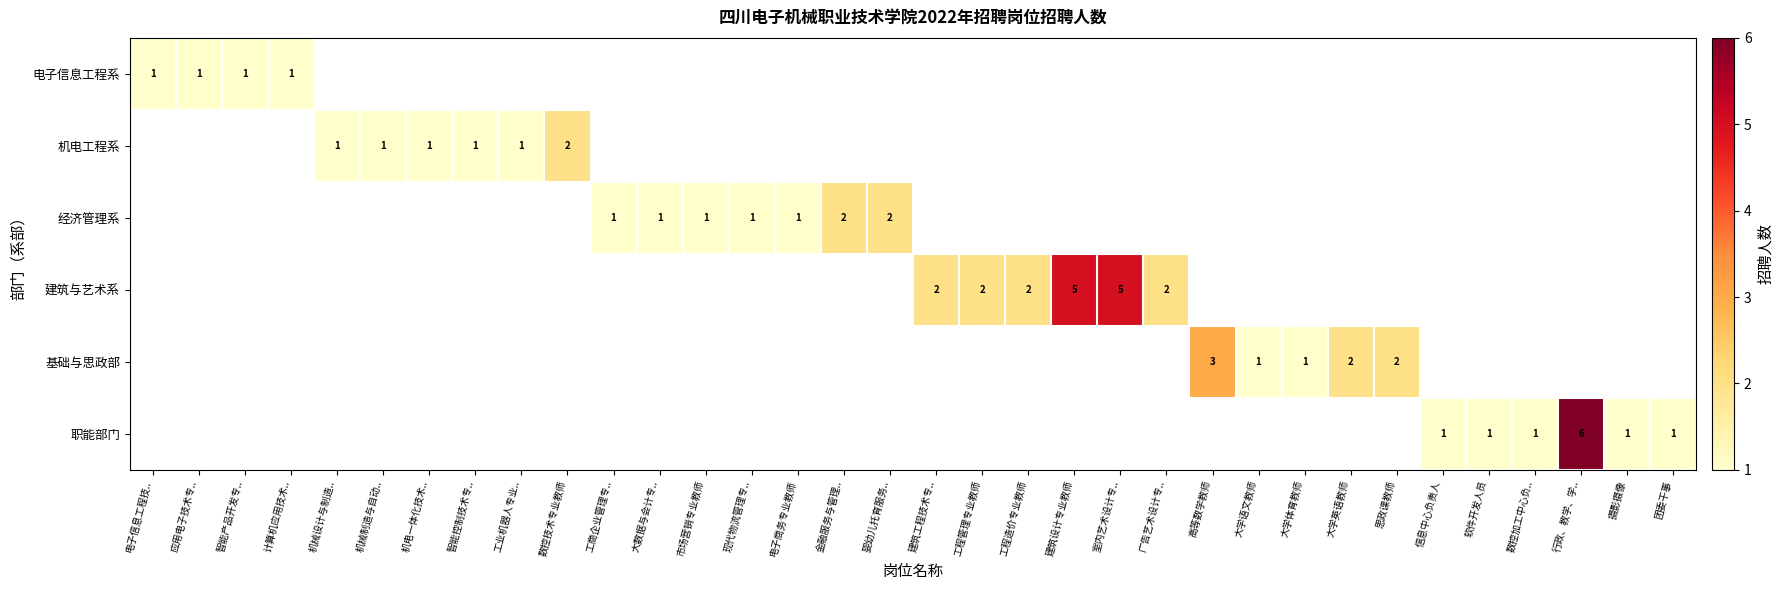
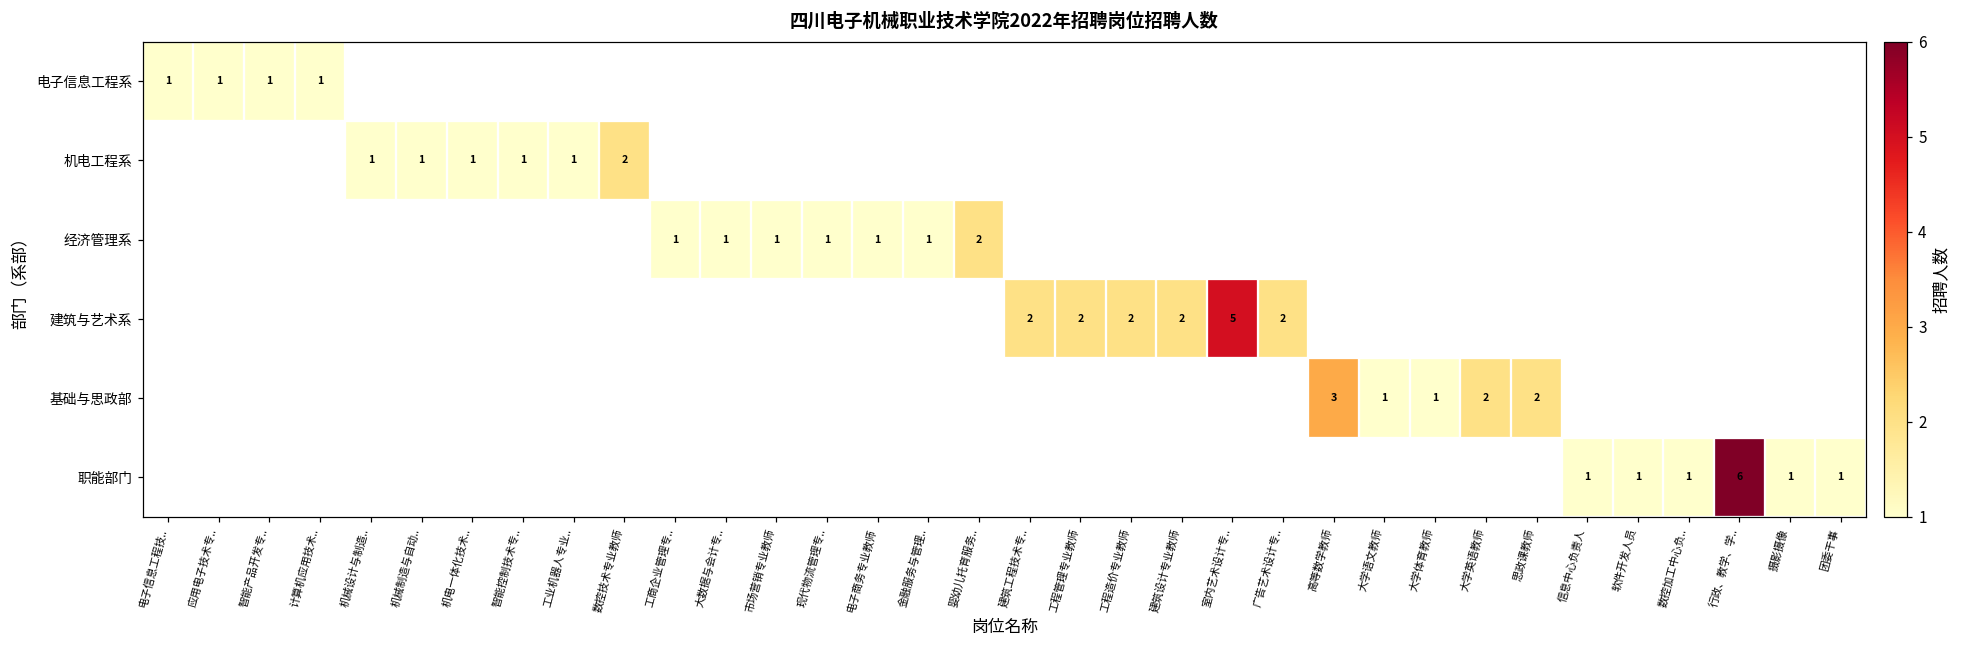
  {
    "电子信息工程系": {
      "电子信息工程技..": 1,
      "应用电子技术专..": 1,
      "智能产品开发专..": 1,
      "计算机应用技术..": 1
    },
    "机电工程系": {
      "机械设计与制造..": 1,
      "机械制造与自动..": 1,
      "机电一体化技术..": 1,
      "智能控制技术专..": 1,
      "工业机器人专业..": 1,
      "数控技术专业教师": 2
    },
    "经济管理系": {
      "工商企业管理专..": 1,
      "大数据与会计专..": 1,
      "市场营销专业教师": 1,
      "现代物流管理专..": 1,
      "电子商务专业教师": 1,
-     "金融服务与管理..": 2,
+     "金融服务与管理..": 1,
      "婴幼儿托育服务..": 2
    },
    "建筑与艺术系": {
      "建筑工程技术专..": 2,
      "工程管理专业教师": 2,
      "工程造价专业教师": 2,
-     "建筑设计专业教师": 5,
+     "建筑设计专业教师": 2,
      "室内艺术设计专..": 5,
      "广告艺术设计专..": 2
    },
    "基础与思政部": {
      "高等数学教师": 3,
      "大学语文教师": 1,
      "大学体育教师": 1,
      "大学英语教师": 2,
      "思政课教师": 2
    },
    "职能部门": {
      "信息中心负责人": 1,
      "软件开发人员": 1,
      "数控加工中心负..": 1,
      "行政、教学、学..": 6,
      "摄影摄像": 1,
      "团委干事": 1
    }
  }
